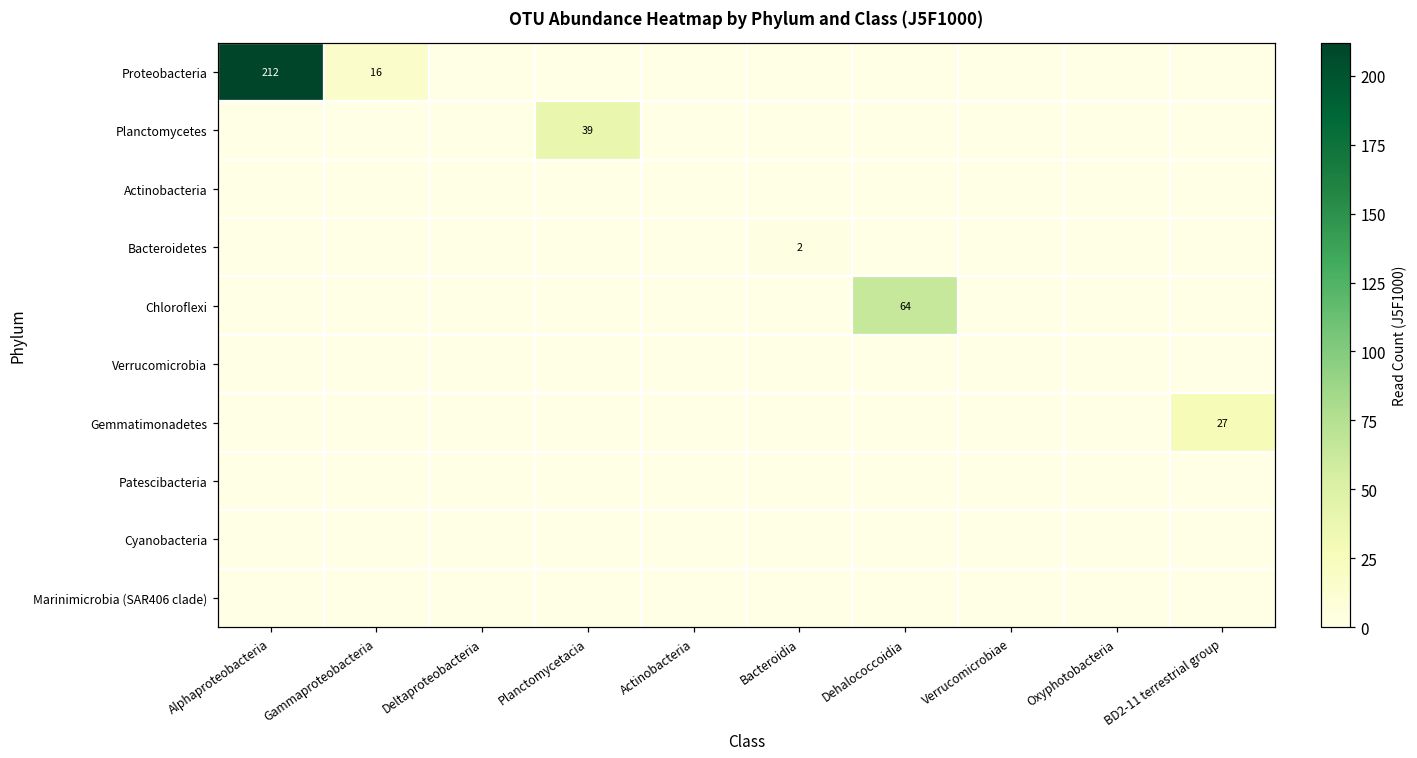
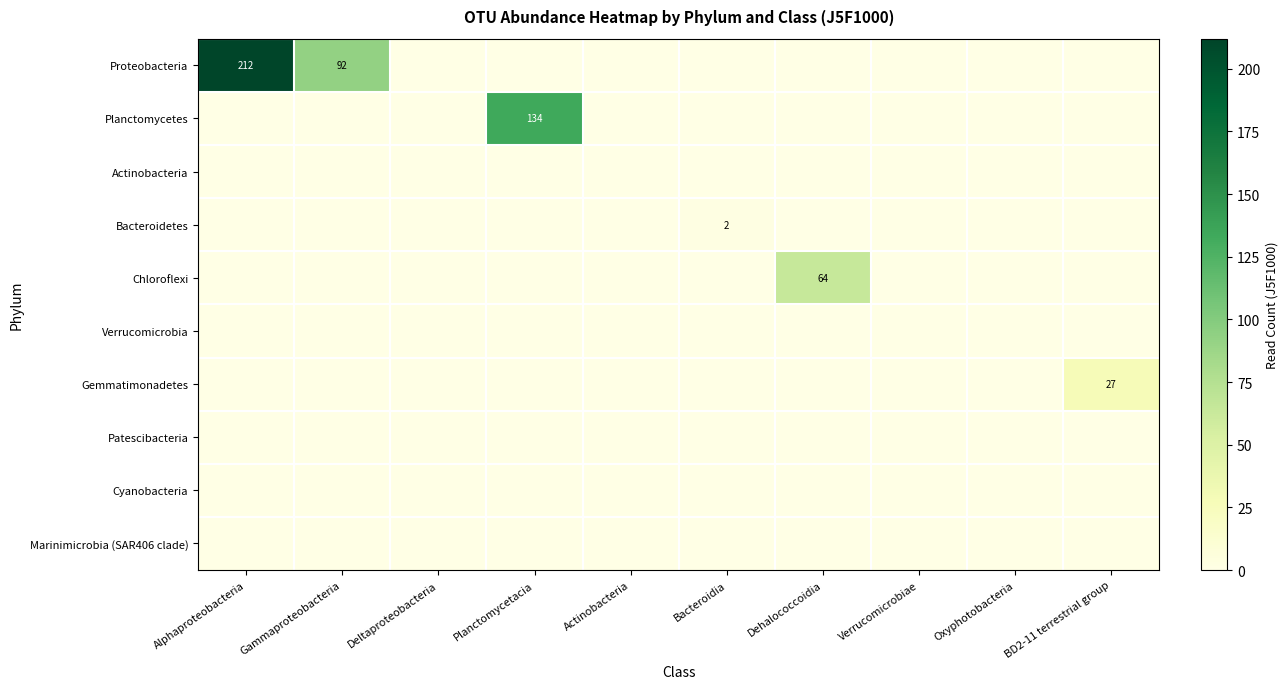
  {
    "Proteobacteria": {
      "Alphaproteobacteria": 212,
-     "Gammaproteobacteria": 16
+     "Gammaproteobacteria": 92
    },
    "Planctomycetes": {
-     "Planctomycetacia": 39
+     "Planctomycetacia": 134
    },
    "Bacteroidetes": {
      "Bacteroidia": 2
    },
    "Chloroflexi": {
      "Dehalococcoidia": 64
    },
    "Gemmatimonadetes": {
      "BD2-11 terrestrial group": 27
    }
  }
